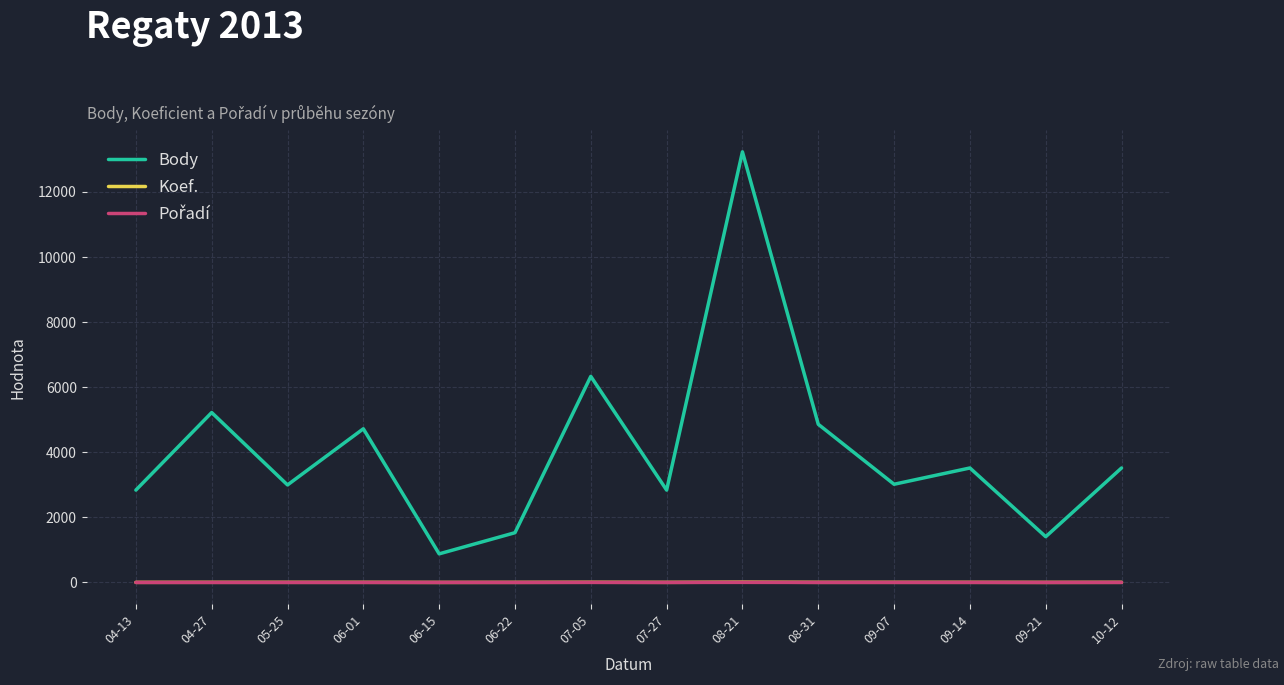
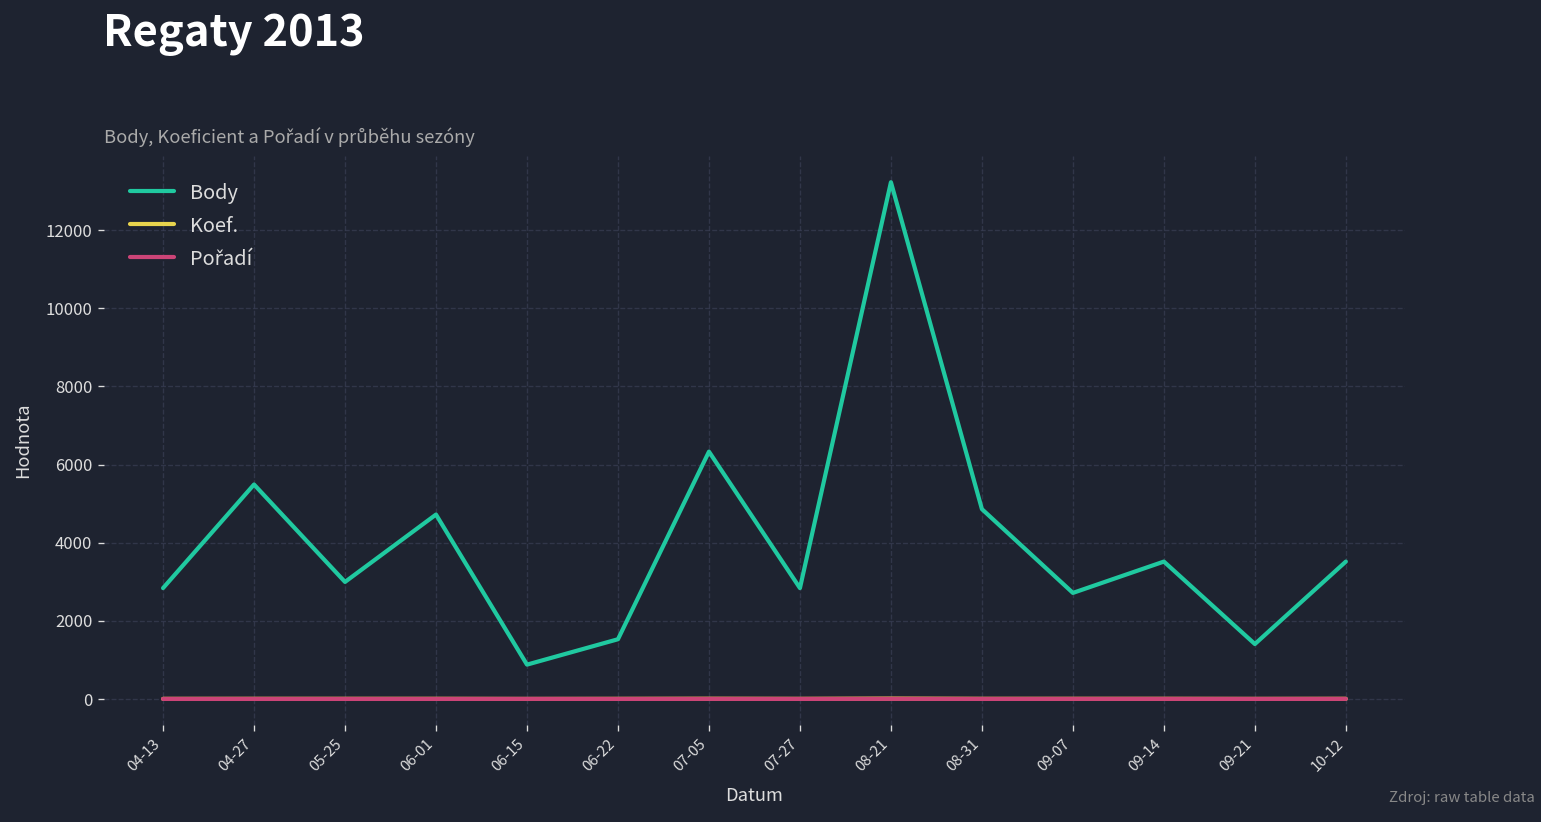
  {
    "Body": {
      "04-13": 2800,
-     "04-27": 5200,
+     "04-27": 5500,
      "05-25": 3000,
      "06-01": 4700,
      "06-15": 900,
      "06-22": 1500,
      "07-05": 6300,
      "07-27": 2800,
      "08-21": 13200,
      "08-31": 4900,
-     "09-07": 3000,
+     "09-07": 2700,
      "09-14": 3500,
      "09-21": 1400,
      "10-12": 3500
    }
  }
